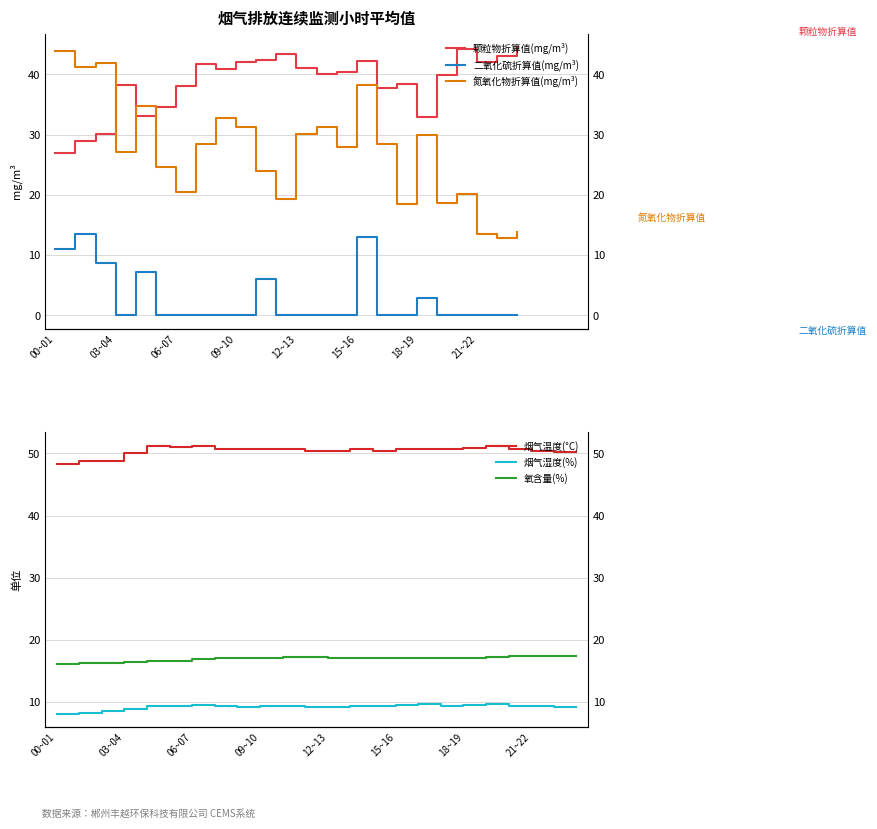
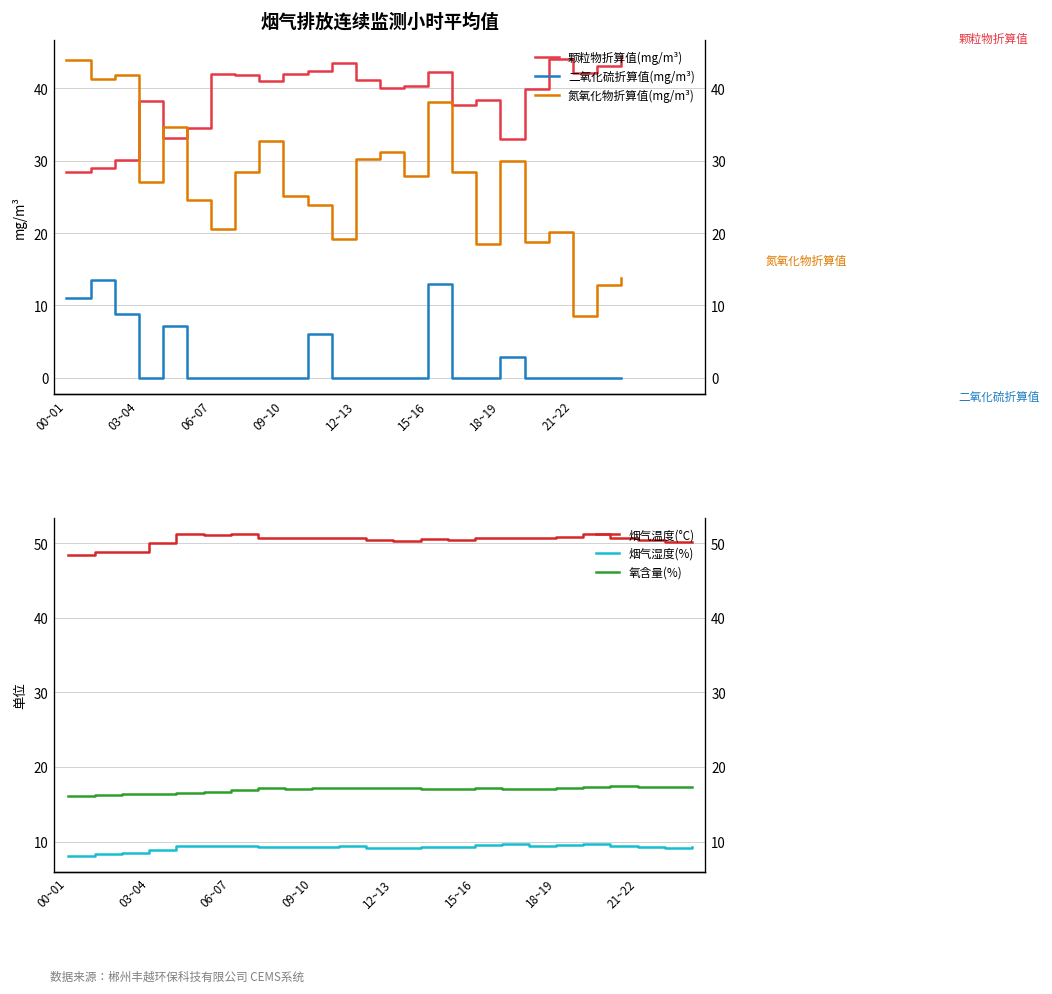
  {
    "烟气排放连续监测小时平均值": {
      "颗粒物折算值(mg/m³)": {
-       "00~01": 27,
+       "00~01": 28,
        "03~04": 38,
-       "06~07": 38,
+       "06~07": 42,
        "09~10": 42,
        "12~13": 41,
        "15~16": 42,
        "18~19": 33,
        "21~22": 42
      },
      "二氧化硫折算值(mg/m³)": {
        "00~01": 11,
        "03~04": 0,
        "06~07": 0,
        "09~10": 0,
        "12~13": 0,
        "15~16": 13,
        "18~19": 3,
        "21~22": 0
      },
      "氮氧化物折算值(mg/m³)": {
        "00~01": 44,
        "03~04": 27,
        "06~07": 21,
-       "09~10": 31,
+       "09~10": 25,
        "12~13": 30,
        "15~16": 38,
        "18~19": 30,
-       "21~22": 14
+       "21~22": 9
      }
    }
  }
